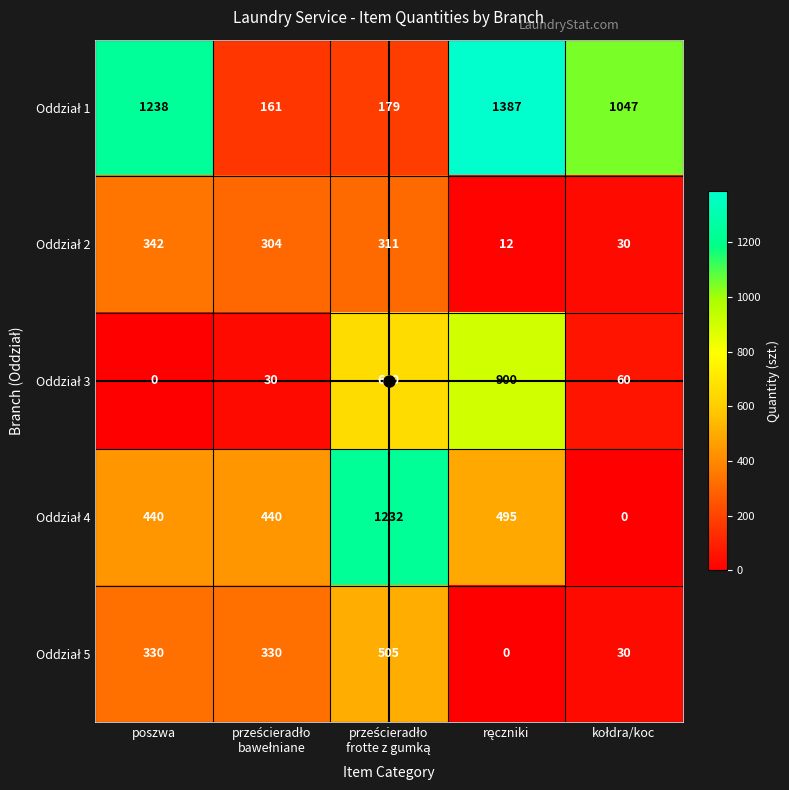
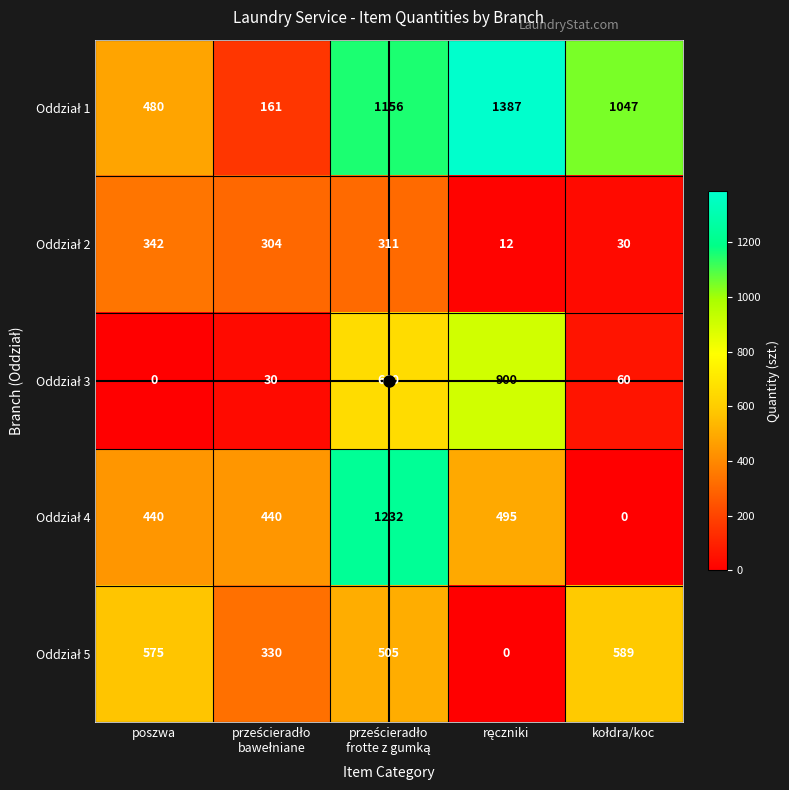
  {
    "Oddział 1": {
-     "poszwa": 1238,
+     "poszwa": 480,
      "prześcieradło bawełniane": 161,
-     "prześcieradło frotte z gumką": 179,
+     "prześcieradło frotte z gumką": 1156,
      "ręczniki": 1387,
      "kołdra/koc": 1047
    },
    "Oddział 2": {
      "poszwa": 342,
      "prześcieradło bawełniane": 304,
      "prześcieradło frotte z gumką": 311,
      "ręczniki": 12,
      "kołdra/koc": 30
    },
    "Oddział 3": {
      "poszwa": 0,
      "prześcieradło bawełniane": 30,
      "ręczniki": 900,
      "kołdra/koc": 60
    },
    "Oddział 4": {
      "poszwa": 440,
      "prześcieradło bawełniane": 440,
      "prześcieradło frotte z gumką": 1232,
      "ręczniki": 495,
      "kołdra/koc": 0
    },
    "Oddział 5": {
-     "poszwa": 330,
+     "poszwa": 575,
      "prześcieradło bawełniane": 330,
      "prześcieradło frotte z gumką": 505,
      "ręczniki": 0,
-     "kołdra/koc": 30
+     "kołdra/koc": 589
    }
  }
